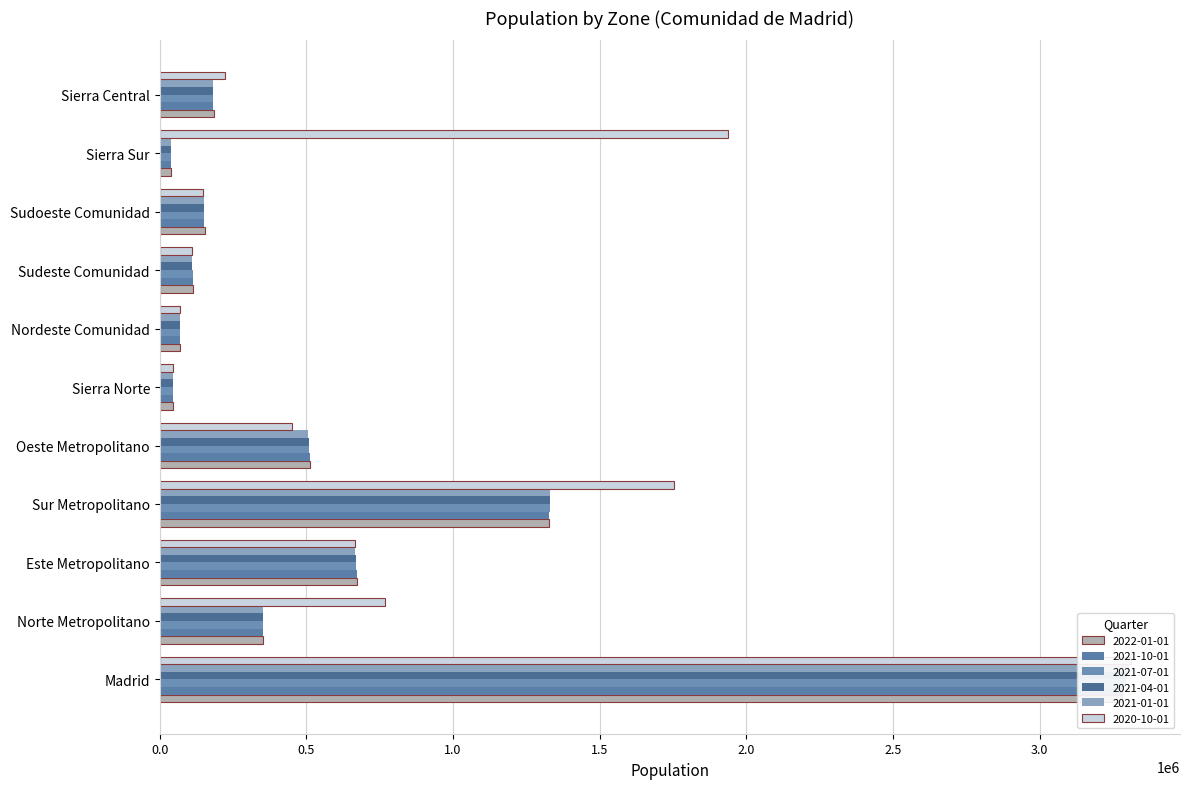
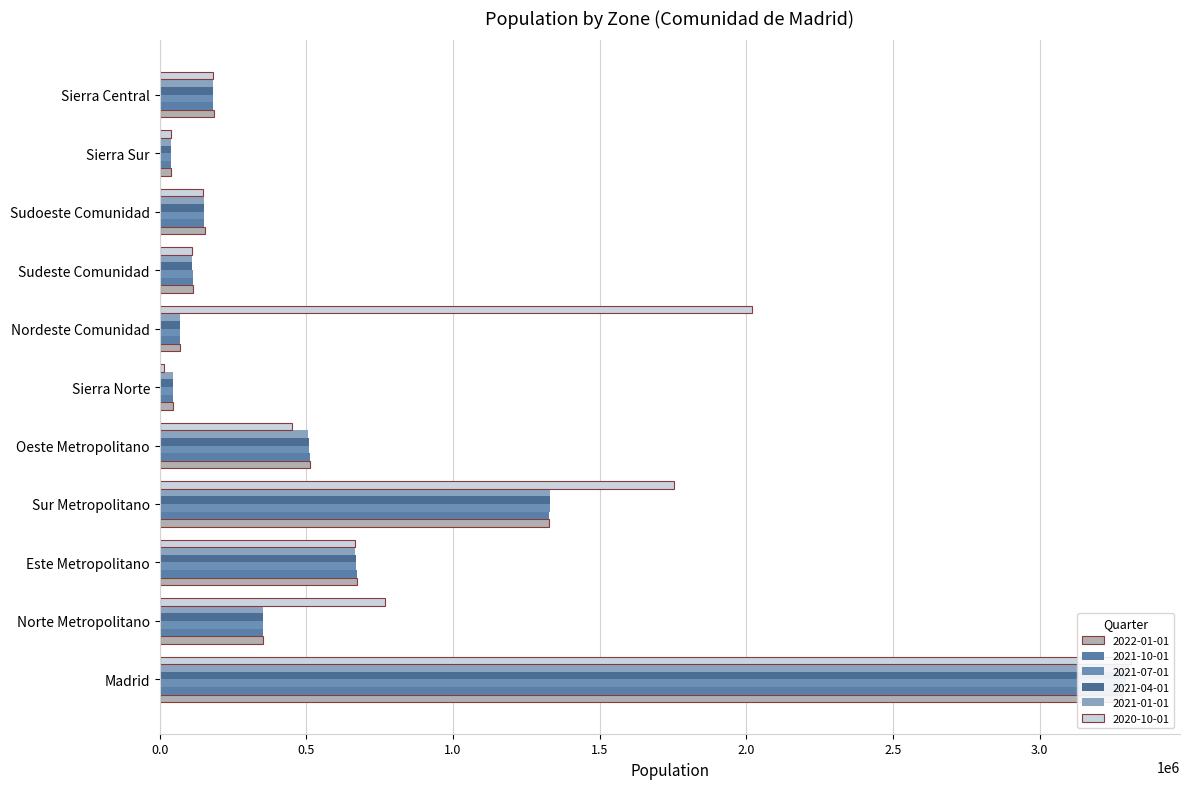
  {
    "2020-10-01": {
-     "Sierra Central": 220000,
-     "Sierra Sur": 1940000,
+     "Sierra Central": 180000,
+     "Sierra Sur": 40000,
      "Sudoeste Comunidad": 150000,
      "Sudeste Comunidad": 110000,
-     "Nordeste Comunidad": 70000,
-     "Sierra Norte": 40000,
+     "Nordeste Comunidad": 2020000,
+     "Sierra Norte": 20000,
      "Oeste Metropolitano": 450000,
      "Sur Metropolitano": 1750000,
      "Este Metropolitano": 670000,
      "Norte Metropolitano": 770000
    }
  }
